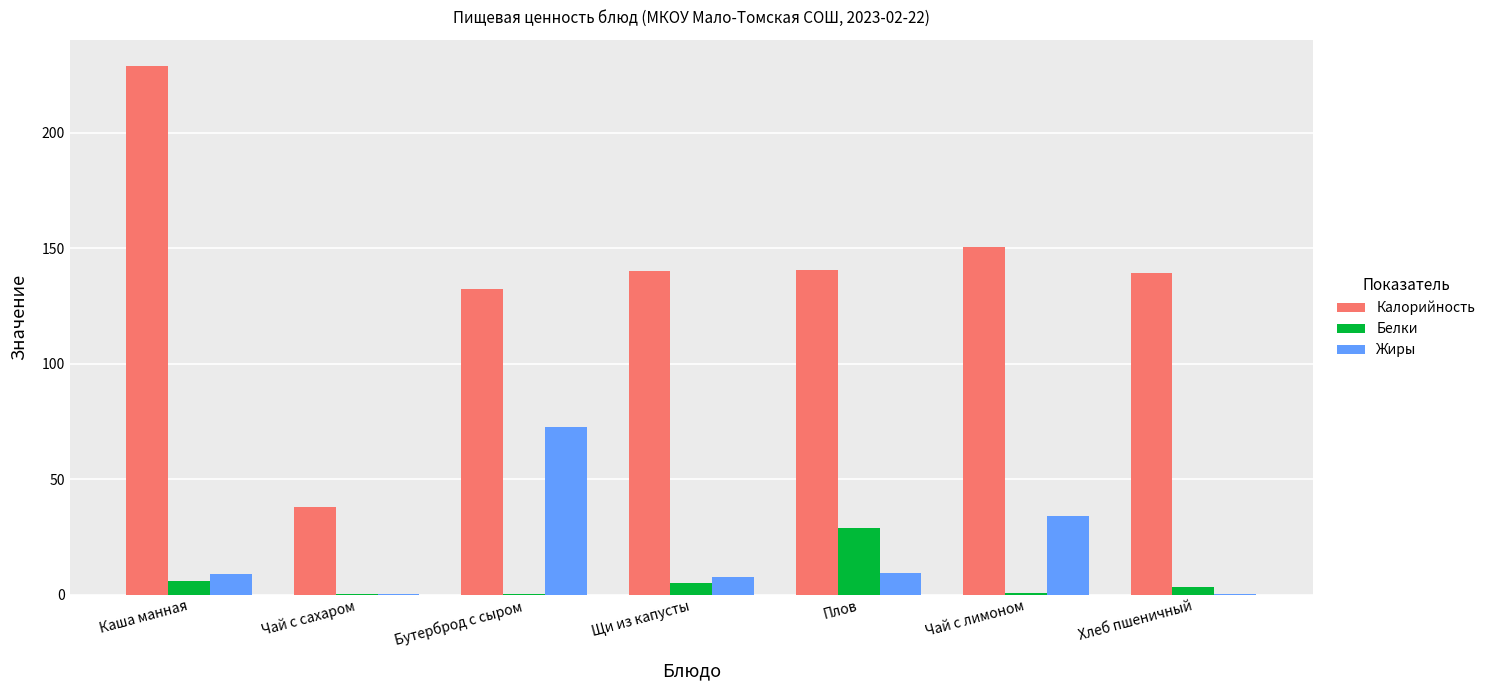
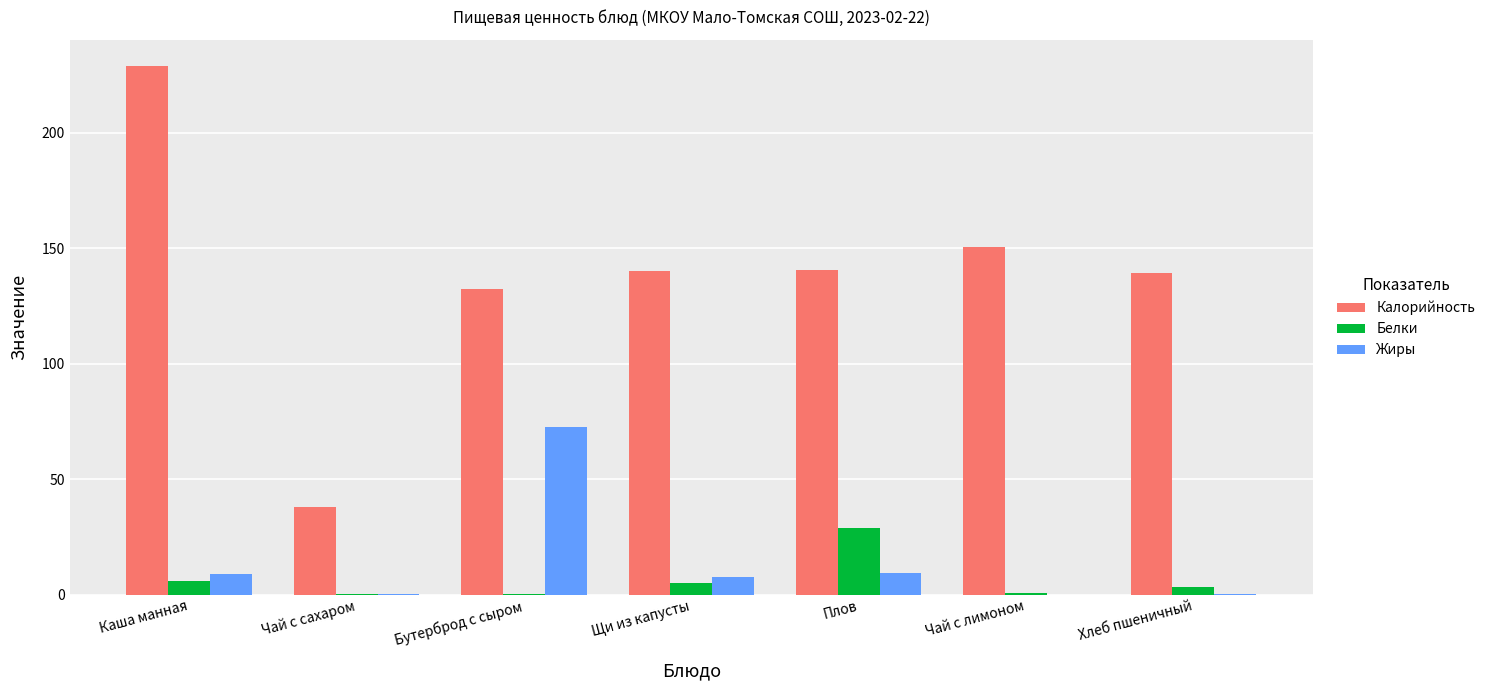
  {
    "Калорийность": {
      "Каша манная": 229,
      "Чай с сахаром": 38,
      "Бутерброд с сыром": 132,
      "Щи из капусты": 140,
      "Плов": 141,
      "Чай с лимоном": 151,
      "Хлеб пшеничный": 139
    },
    "Белки": {
      "Каша манная": 6,
      "Щи из капусты": 5,
      "Плов": 29,
      "Хлеб пшеничный": 3
    },
    "Жиры": {
      "Каша манная": 9,
      "Бутерброд с сыром": 73,
      "Щи из капусты": 8,
      "Плов": 9,
-     "Чай с лимоном": 34
+     "Чай с лимоном": 0
    }
  }
